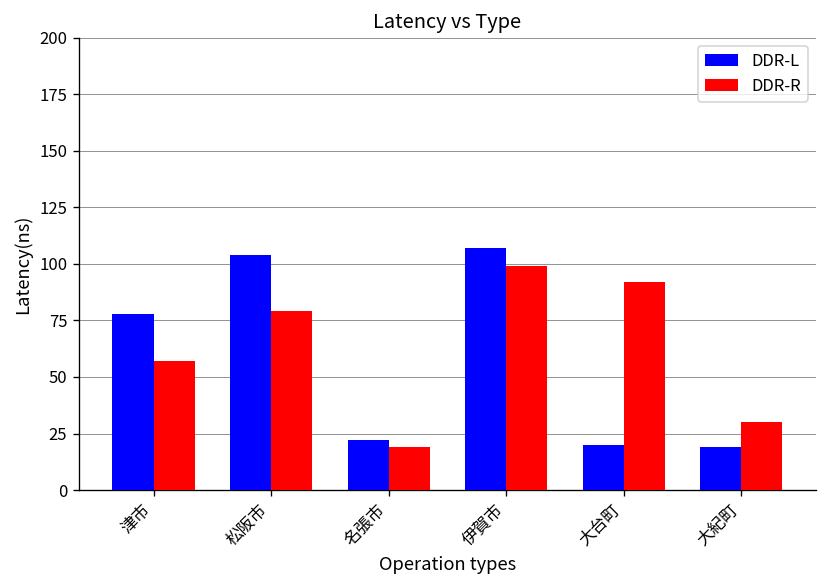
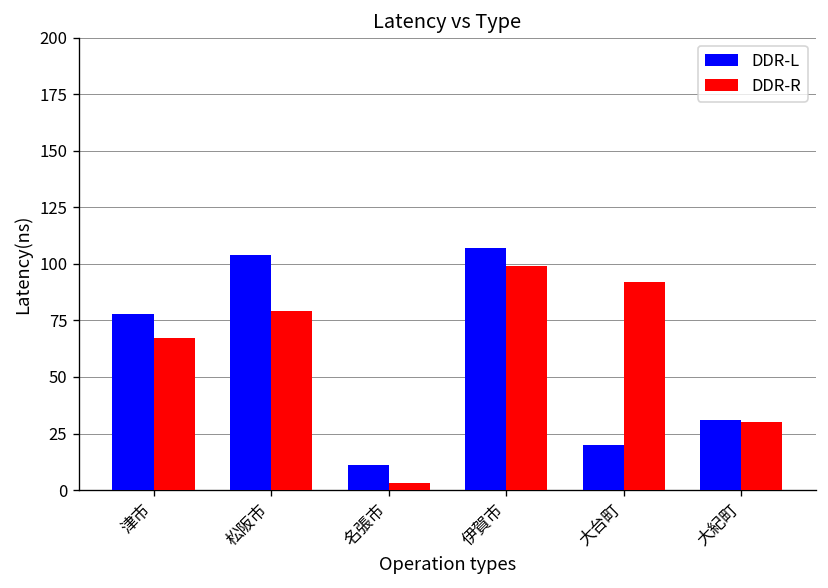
  {
    "DDR-L": {
      "津市": 78,
      "松阪市": 104,
-     "名張市": 22,
+     "名張市": 11,
      "伊賀市": 107,
      "大台町": 20,
-     "大紀町": 19
+     "大紀町": 31
    },
    "DDR-R": {
-     "津市": 57,
+     "津市": 67,
      "松阪市": 79,
-     "名張市": 19,
+     "名張市": 3,
      "伊賀市": 99,
      "大台町": 92,
      "大紀町": 30
    }
  }
